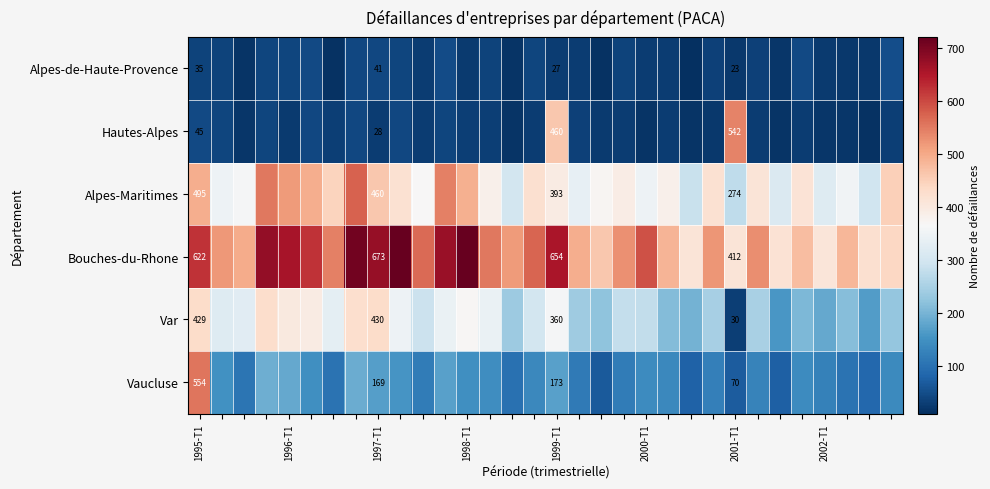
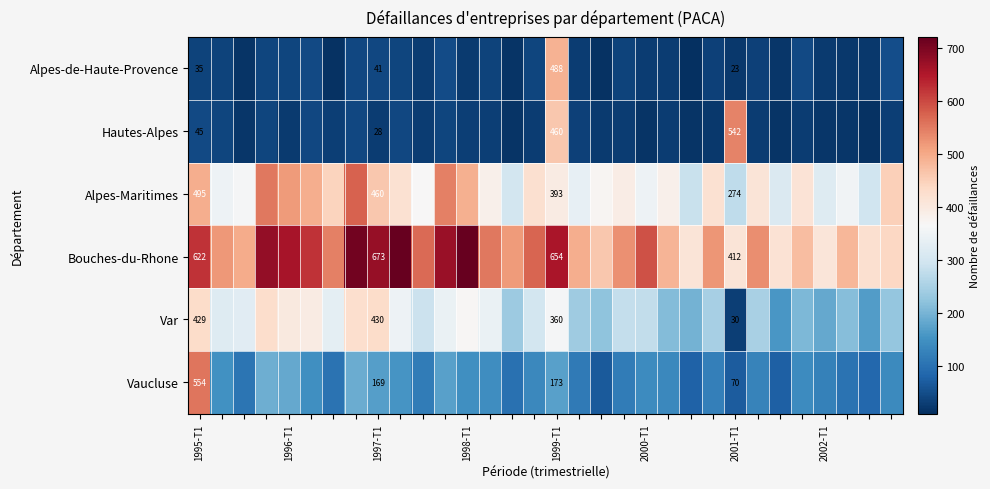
  {
    "Alpes-de-Haute-Provence": {
      "1995-T1": 35,
      "1997-T1": 41,
-     "1999-T1": 27,
+     "1999-T1": 488,
      "2001-T1": 23
    },
    "Hautes-Alpes": {
      "1995-T1": 45,
      "1997-T1": 28,
      "1999-T1": 460,
      "2001-T1": 542
    },
    "Alpes-Maritimes": {
      "1995-T1": 495,
      "1997-T1": 460,
      "1999-T1": 393,
      "2001-T1": 274
    },
    "Bouches-du-Rhone": {
      "1995-T1": 622,
      "1997-T1": 673,
      "1999-T1": 654,
      "2001-T1": 412
    },
    "Var": {
      "1995-T1": 429,
      "1997-T1": 430,
      "1999-T1": 360,
      "2001-T1": 30
    },
    "Vaucluse": {
      "1995-T1": 554,
      "1997-T1": 169,
      "1999-T1": 173,
      "2001-T1": 70
    }
  }
